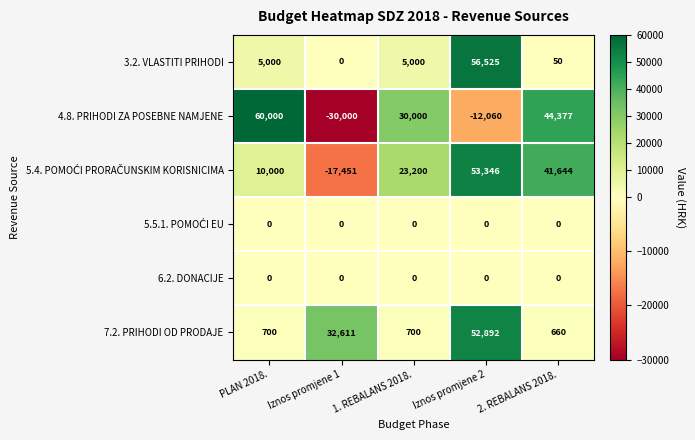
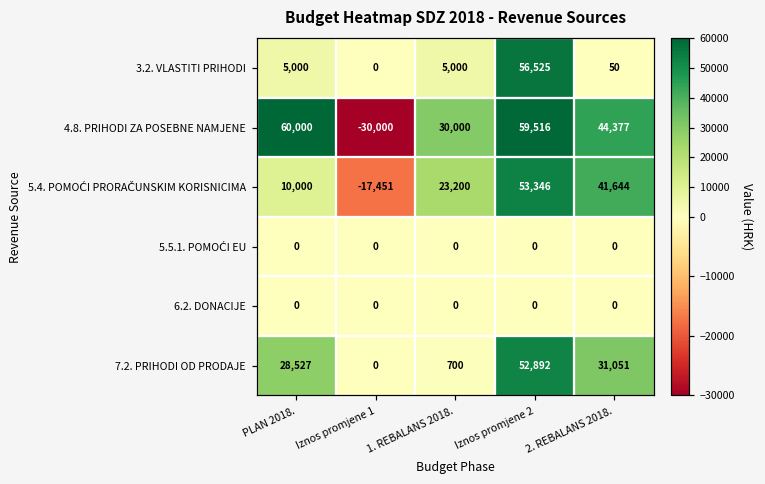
  {
    "3.2. VLASTITI PRIHODI": {
      "PLAN 2018.": "5,000",
      "Iznos promjene 1": "0",
      "1. REBALANS 2018.": "5,000",
      "Iznos promjene 2": "56,525",
      "2. REBALANS 2018.": "50"
    },
    "4.8. PRIHODI ZA POSEBNE NAMJENE": {
      "PLAN 2018.": "60,000",
      "Iznos promjene 1": "-30,000",
      "1. REBALANS 2018.": "30,000",
-     "Iznos promjene 2": "-12,060",
+     "Iznos promjene 2": "59,516",
      "2. REBALANS 2018.": "44,377"
    },
    "5.4. POMOĆI PRORAČUNSKIM KORISNICIMA": {
      "PLAN 2018.": "10,000",
      "Iznos promjene 1": "-17,451",
      "1. REBALANS 2018.": "23,200",
      "Iznos promjene 2": "53,346",
      "2. REBALANS 2018.": "41,644"
    },
    "5.5.1. POMOĆI EU": {
      "PLAN 2018.": "0",
      "Iznos promjene 1": "0",
      "1. REBALANS 2018.": "0",
      "Iznos promjene 2": "0",
      "2. REBALANS 2018.": "0"
    },
    "6.2. DONACIJE": {
      "PLAN 2018.": "0",
      "Iznos promjene 1": "0",
      "1. REBALANS 2018.": "0",
      "Iznos promjene 2": "0",
      "2. REBALANS 2018.": "0"
    },
    "7.2. PRIHODI OD PRODAJE": {
-     "PLAN 2018.": "700",
-     "Iznos promjene 1": "32,611",
+     "PLAN 2018.": "28,527",
+     "Iznos promjene 1": "0",
      "1. REBALANS 2018.": "700",
      "Iznos promjene 2": "52,892",
-     "2. REBALANS 2018.": "660"
+     "2. REBALANS 2018.": "31,051"
    }
  }
